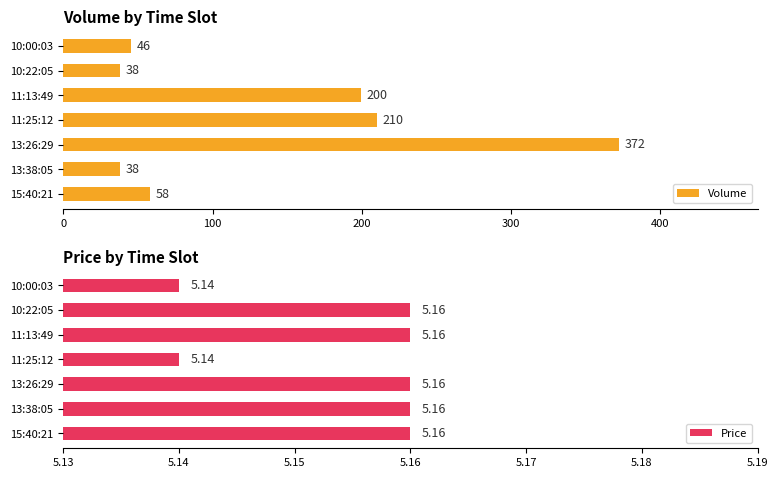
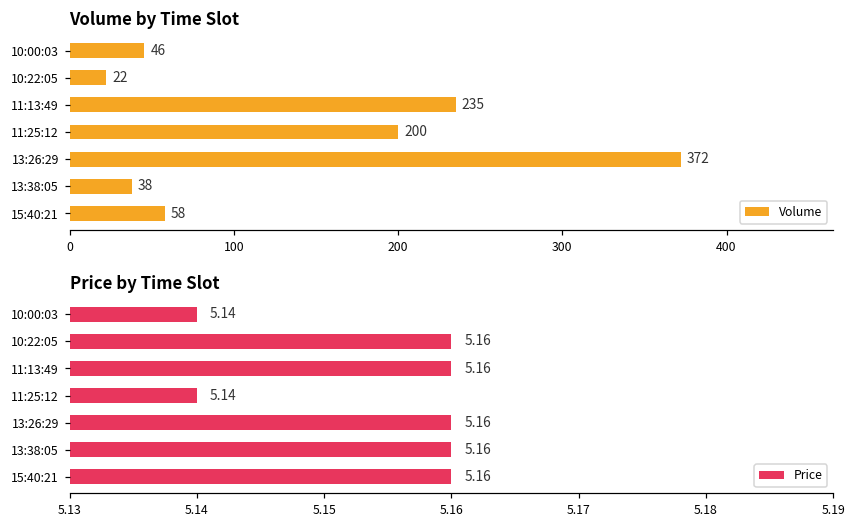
  {
    "Volume by Time Slot": {
      "10:00:03": 46,
-     "10:22:05": 38,
-     "11:13:49": 200,
-     "11:25:12": 210,
+     "10:22:05": 22,
+     "11:13:49": 235,
+     "11:25:12": 200,
      "13:26:29": 372,
      "13:38:05": 38,
      "15:40:21": 58
    }
  }
